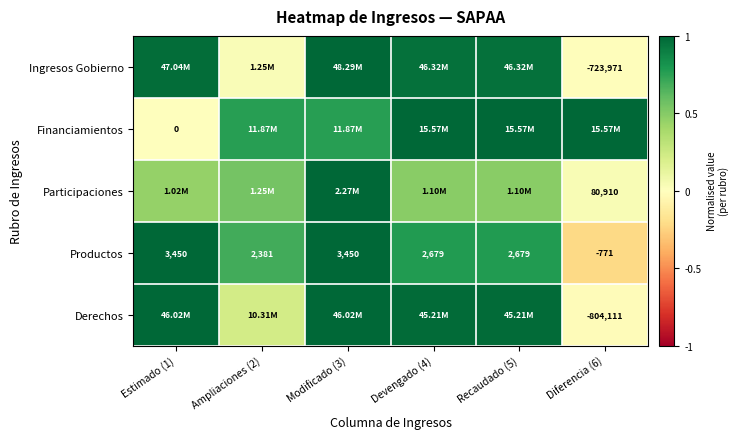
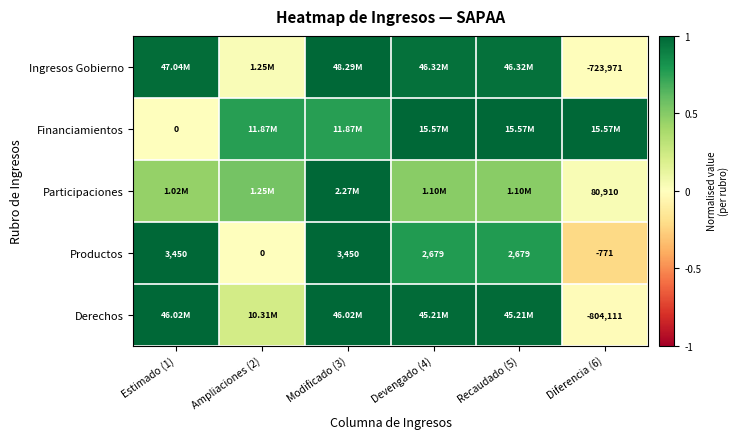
  {
    "Ingresos Gobierno": {
      "Estimado (1)": "47.04M",
      "Ampliaciones (2)": "1.25M",
      "Modificado (3)": "48.29M",
      "Devengado (4)": "46.32M",
      "Recaudado (5)": "46.32M",
      "Diferencia (6)": "-723,971"
    },
    "Financiamientos": {
      "Estimado (1)": "0",
      "Ampliaciones (2)": "11.87M",
      "Modificado (3)": "11.87M",
      "Devengado (4)": "15.57M",
      "Recaudado (5)": "15.57M",
      "Diferencia (6)": "15.57M"
    },
    "Participaciones": {
      "Estimado (1)": "1.02M",
      "Ampliaciones (2)": "1.25M",
      "Modificado (3)": "2.27M",
      "Devengado (4)": "1.10M",
      "Recaudado (5)": "1.10M",
      "Diferencia (6)": "80,910"
    },
    "Productos": {
      "Estimado (1)": "3,450",
-     "Ampliaciones (2)": "2,381",
+     "Ampliaciones (2)": "0",
      "Modificado (3)": "3,450",
      "Devengado (4)": "2,679",
      "Recaudado (5)": "2,679",
      "Diferencia (6)": "-771"
    },
    "Derechos": {
      "Estimado (1)": "46.02M",
      "Ampliaciones (2)": "10.31M",
      "Modificado (3)": "46.02M",
      "Devengado (4)": "45.21M",
      "Recaudado (5)": "45.21M",
      "Diferencia (6)": "-804,111"
    }
  }
